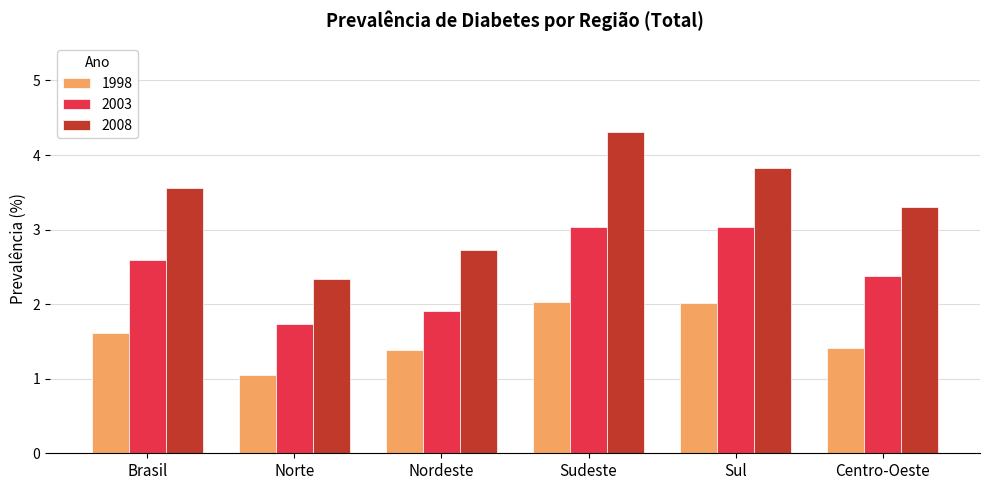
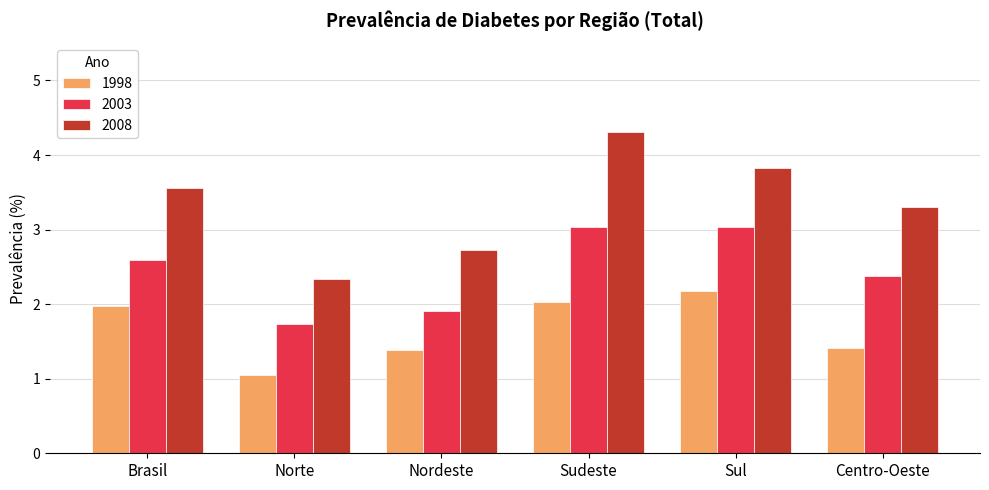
  {
    "1998": {
-     "Brasil": 1.6,
+     "Brasil": 2.0,
      "Norte": 1.1,
      "Nordeste": 1.4,
      "Sudeste": 2.0,
-     "Sul": 2.0,
+     "Sul": 2.2,
      "Centro-Oeste": 1.4
    }
  }
